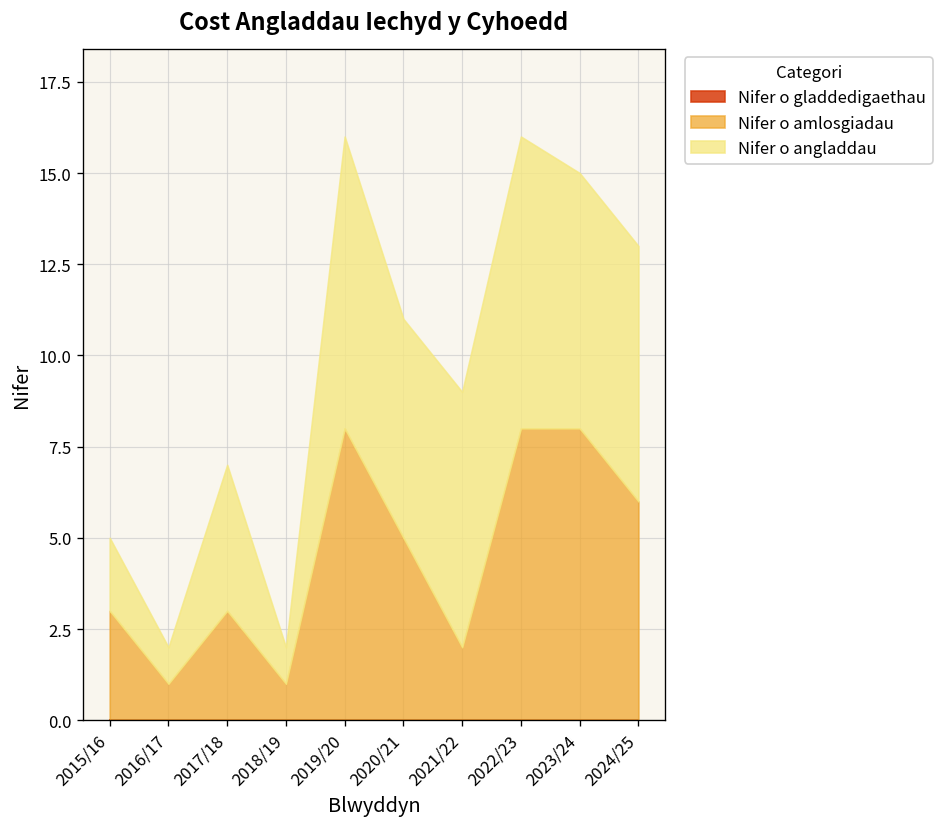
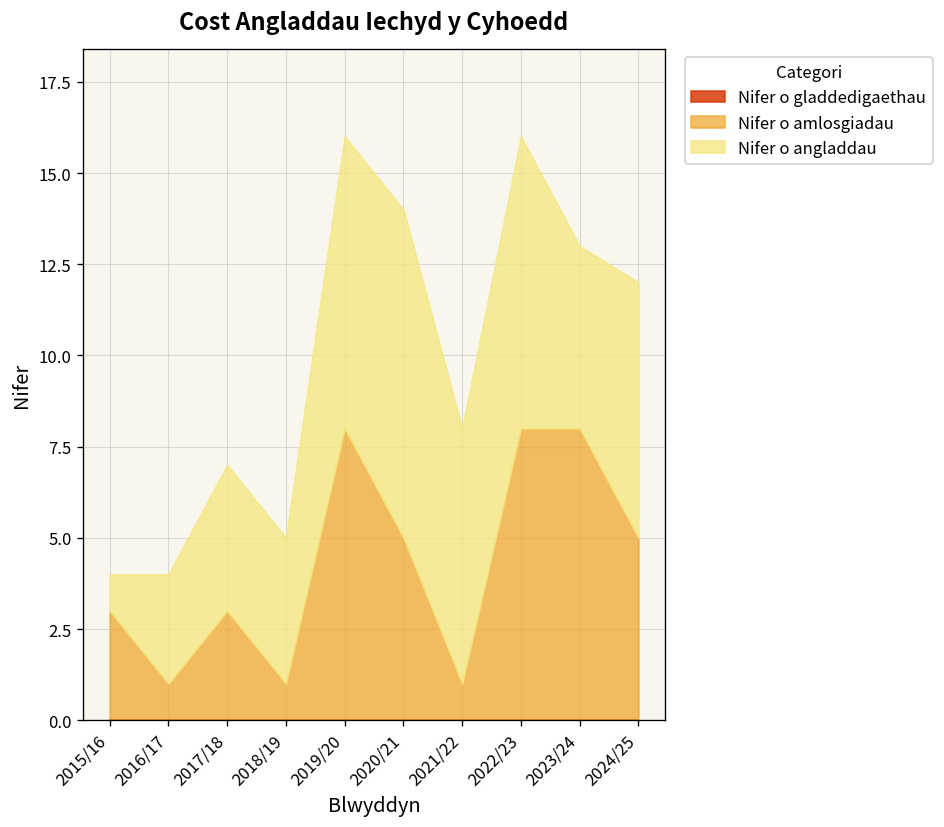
  {
    "Nifer o gladdedigaethau": {
      "2015/16": 0,
      "2016/17": 0,
      "2017/18": 0,
      "2018/19": 0,
      "2019/20": 0,
      "2020/21": 0,
      "2021/22": 0,
      "2022/23": 0,
      "2023/24": 0,
      "2024/25": 0
    },
    "Nifer o amlosgiadau": {
      "2015/16": 3,
      "2016/17": 1,
      "2017/18": 3,
      "2018/19": 1,
      "2019/20": 8,
      "2020/21": 5,
-     "2021/22": 2,
+     "2021/22": 1,
      "2022/23": 8,
      "2023/24": 8,
-     "2024/25": 6
+     "2024/25": 5
    },
    "Nifer o angladdau": {
-     "2015/16": 2,
-     "2016/17": 1,
+     "2015/16": 1,
+     "2016/17": 3,
      "2017/18": 4,
-     "2018/19": 1,
+     "2018/19": 4,
      "2019/20": 8,
-     "2020/21": 6,
+     "2020/21": 9,
      "2021/22": 7,
      "2022/23": 8,
-     "2023/24": 7,
+     "2023/24": 5,
      "2024/25": 7
    }
  }
